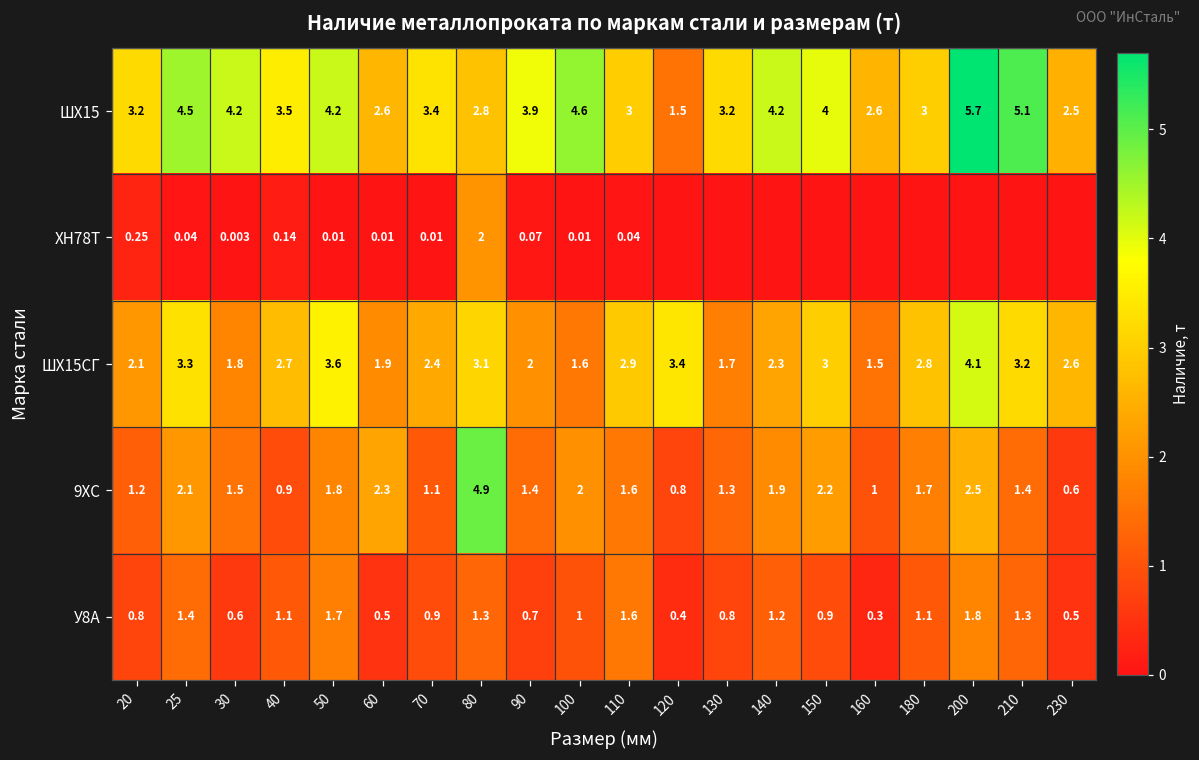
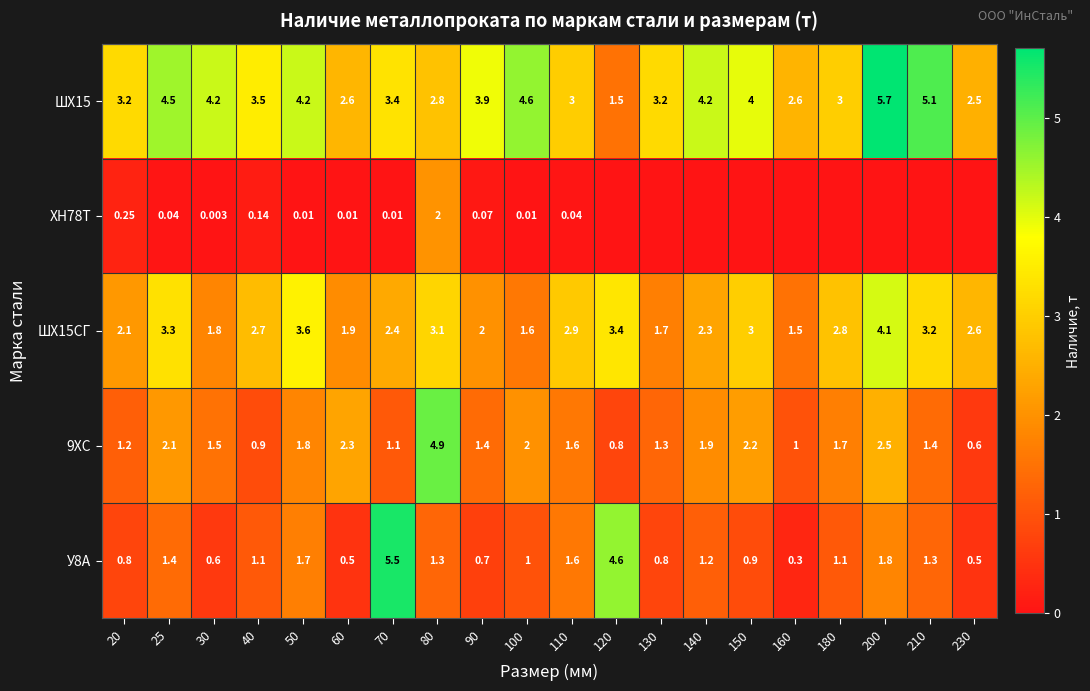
  {
    "ШХ15": {
      "20": 3.2,
      "25": 4.5,
      "30": 4.2,
      "40": 3.5,
      "50": 4.2,
      "60": 2.6,
      "70": 3.4,
      "80": 2.8,
      "90": 3.9,
      "100": 4.6,
      "110": 3,
      "120": 1.5,
      "130": 3.2,
      "140": 4.2,
      "150": 4,
      "160": 2.6,
      "180": 3,
      "200": 5.7,
      "210": 5.1,
      "230": 2.5
    },
    "ХН78Т": {
      "20": 0.25,
      "25": 0.04,
      "30": 0.003,
      "40": 0.14,
      "50": 0.01,
      "60": 0.01,
      "70": 0.01,
      "80": 2,
      "90": 0.07,
      "100": 0.01,
      "110": 0.04
    },
    "ШХ15СГ": {
      "20": 2.1,
      "25": 3.3,
      "30": 1.8,
      "40": 2.7,
      "50": 3.6,
      "60": 1.9,
      "70": 2.4,
      "80": 3.1,
      "90": 2,
      "100": 1.6,
      "110": 2.9,
      "120": 3.4,
      "130": 1.7,
      "140": 2.3,
      "150": 3,
      "160": 1.5,
      "180": 2.8,
      "200": 4.1,
      "210": 3.2,
      "230": 2.6
    },
    "9ХС": {
      "20": 1.2,
      "25": 2.1,
      "30": 1.5,
      "40": 0.9,
      "50": 1.8,
      "60": 2.3,
      "70": 1.1,
      "80": 4.9,
      "90": 1.4,
      "100": 2,
      "110": 1.6,
      "120": 0.8,
      "130": 1.3,
      "140": 1.9,
      "150": 2.2,
      "160": 1,
      "180": 1.7,
      "200": 2.5,
      "210": 1.4,
      "230": 0.6
    },
    "У8А": {
      "20": 0.8,
      "25": 1.4,
      "30": 0.6,
      "40": 1.1,
      "50": 1.7,
      "60": 0.5,
-     "70": 0.9,
+     "70": 5.5,
      "80": 1.3,
      "90": 0.7,
      "100": 1,
      "110": 1.6,
-     "120": 0.4,
+     "120": 4.6,
      "130": 0.8,
      "140": 1.2,
      "150": 0.9,
      "160": 0.3,
      "180": 1.1,
      "200": 1.8,
      "210": 1.3,
      "230": 0.5
    }
  }
